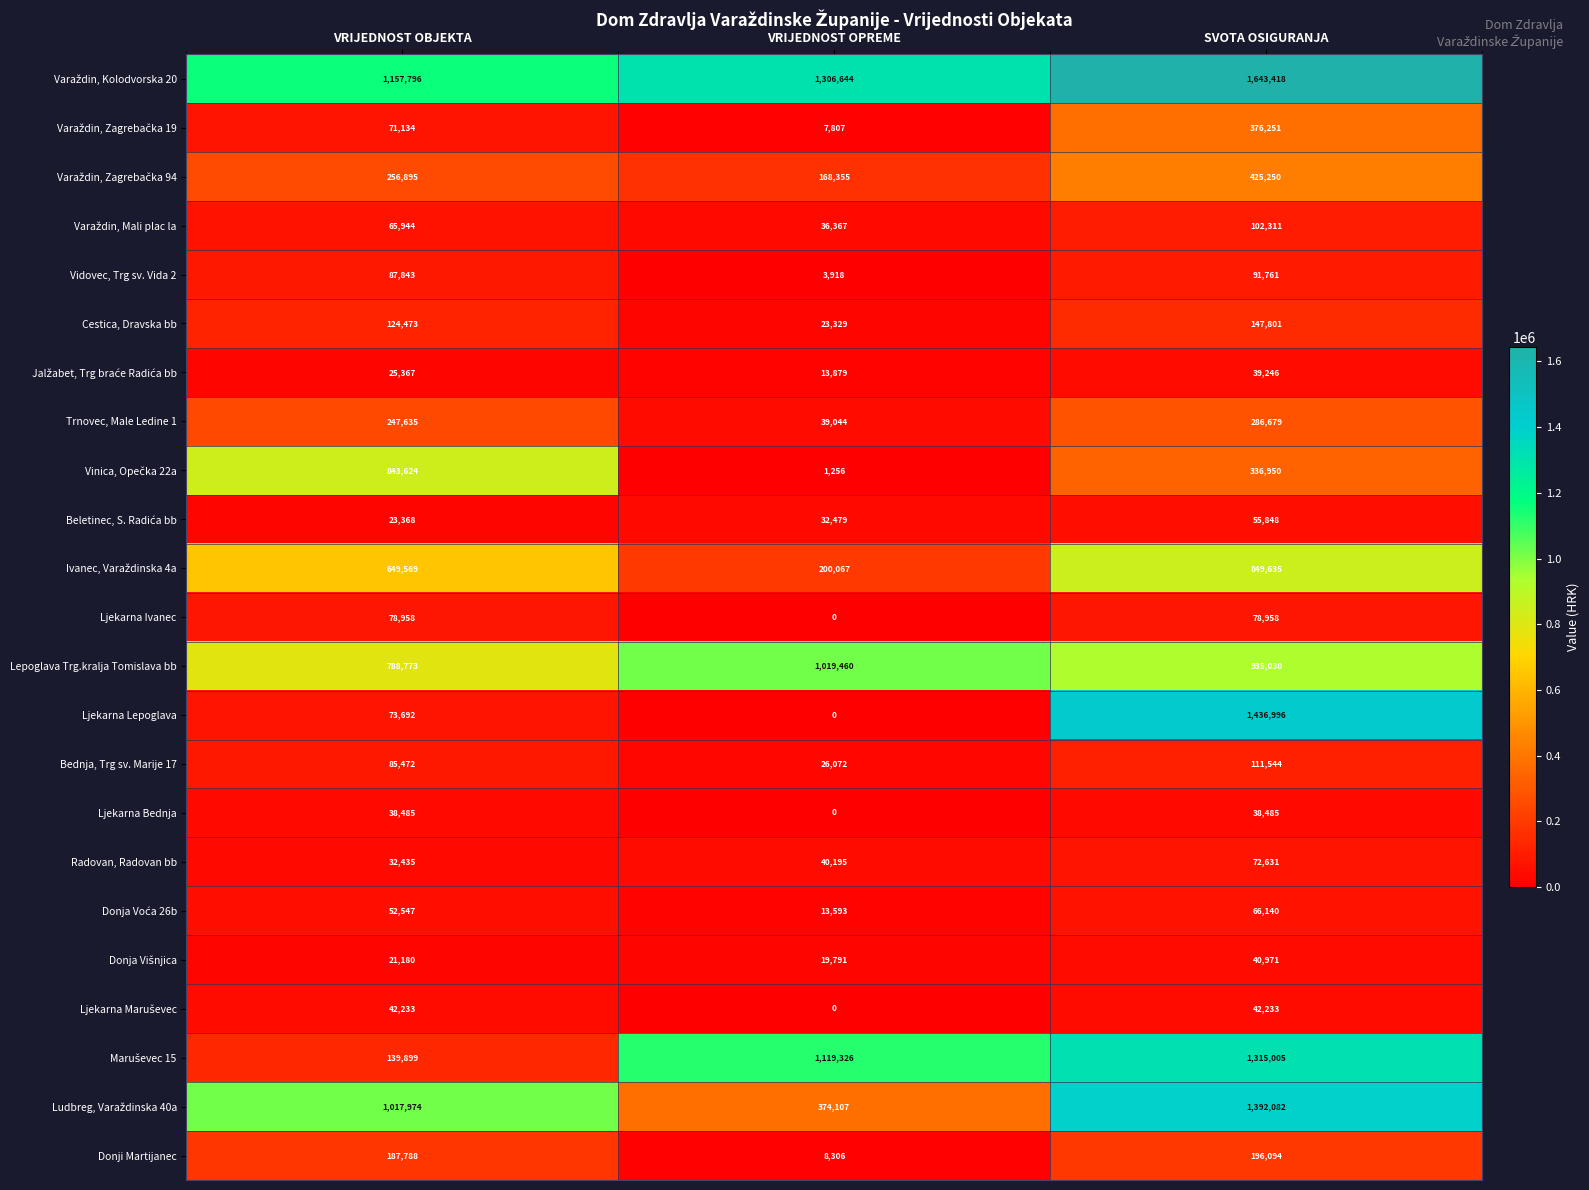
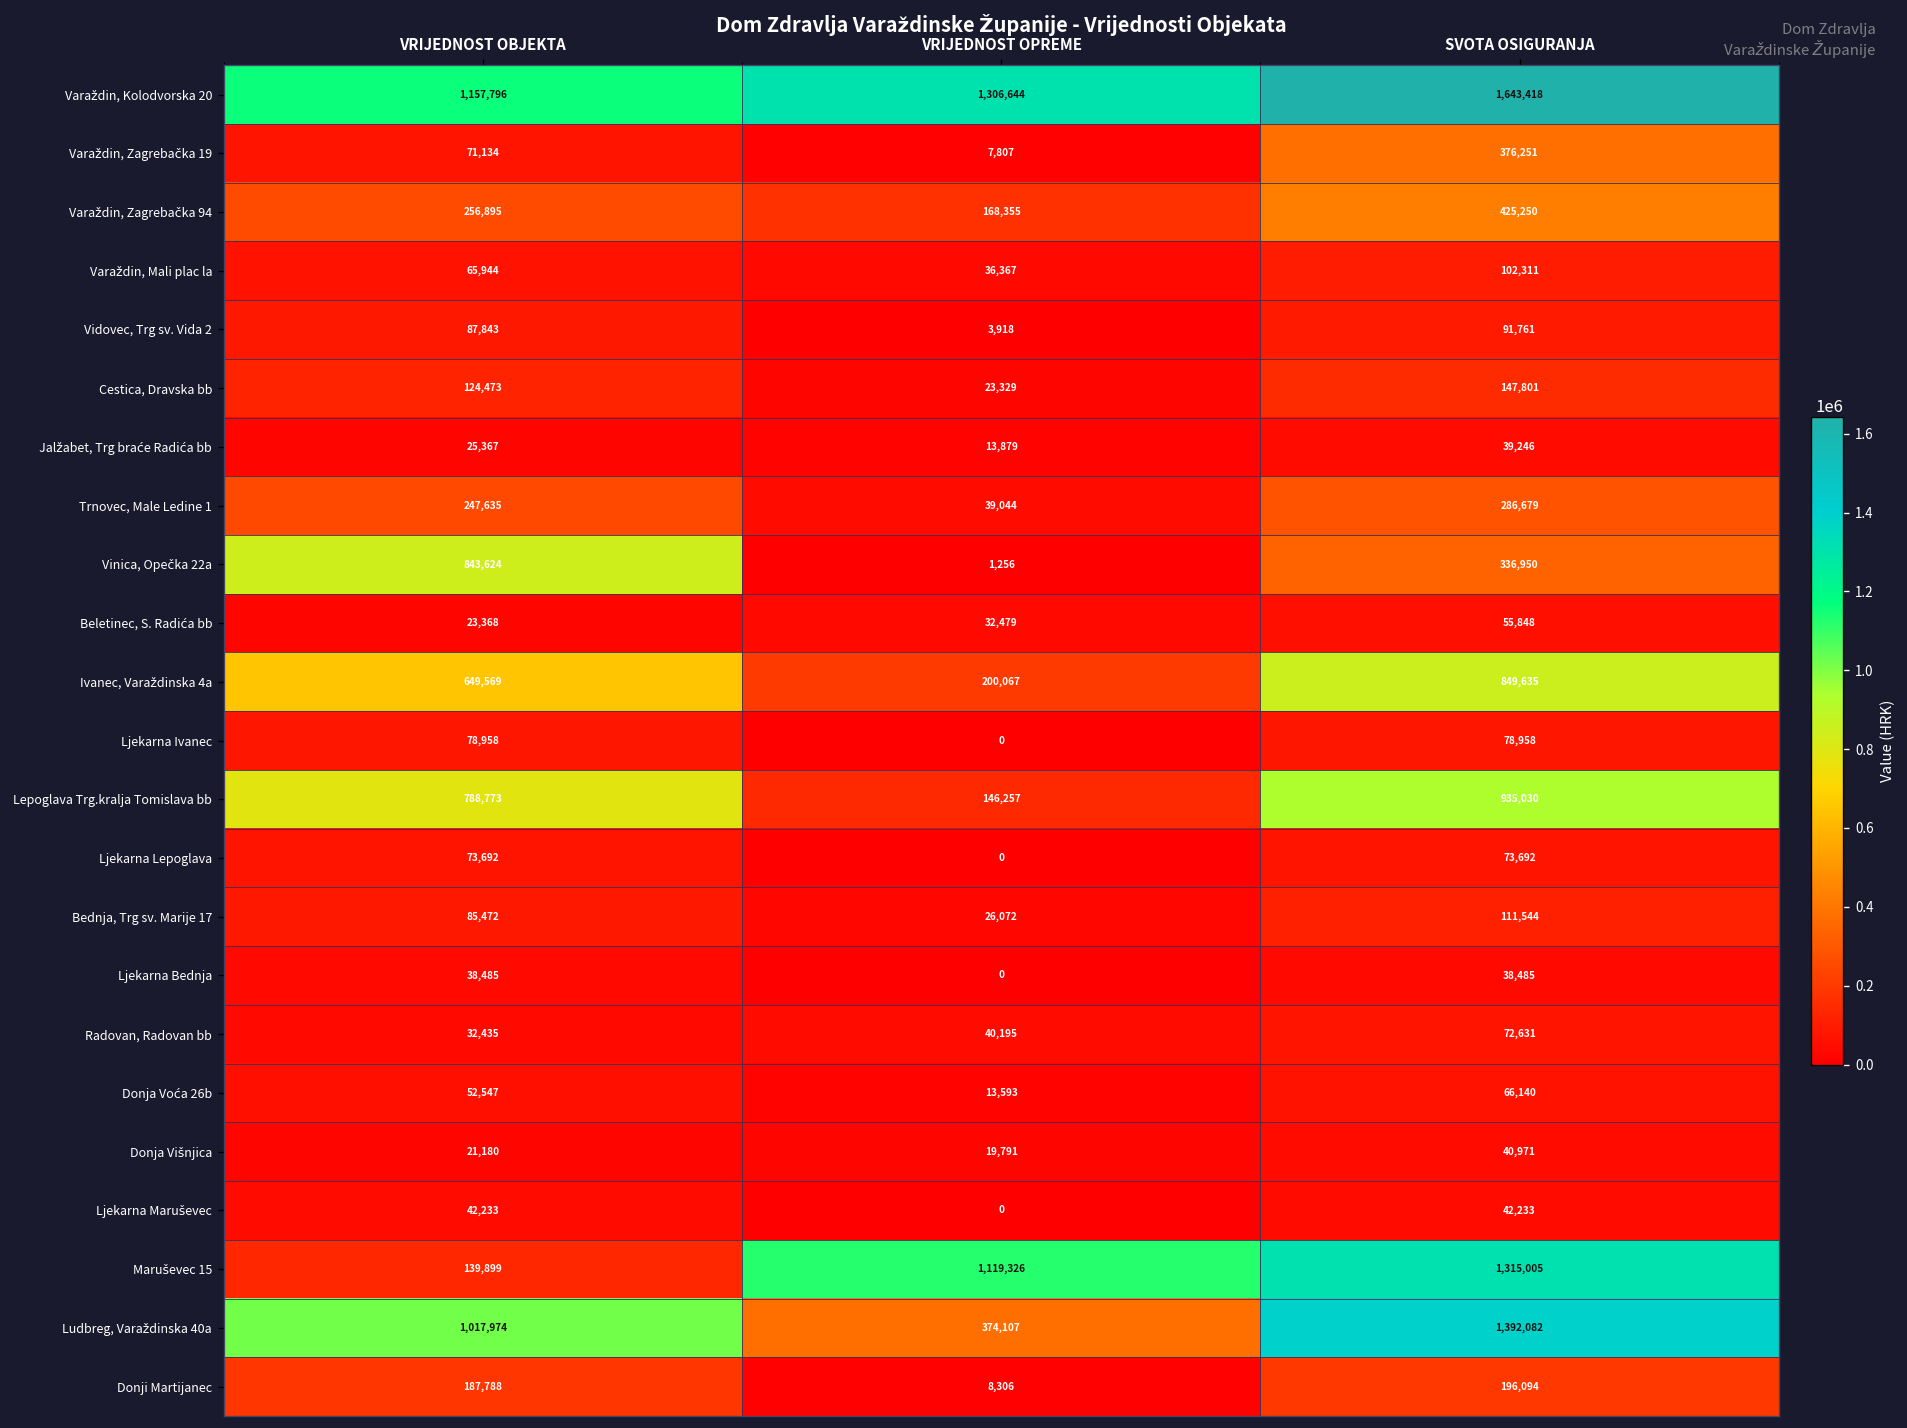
  {
    "Varaždin, Kolodvorska 20": {
      "VRIJEDNOST OBJEKTA": "1,157,796",
      "VRIJEDNOST OPREME": "1,306,644",
      "SVOTA OSIGURANJA": "1,643,418"
    },
    "Varaždin, Zagrebačka 19": {
      "VRIJEDNOST OBJEKTA": "71,134",
      "VRIJEDNOST OPREME": "7,807",
      "SVOTA OSIGURANJA": "376,251"
    },
    "Varaždin, Zagrebačka 94": {
      "VRIJEDNOST OBJEKTA": "256,895",
      "VRIJEDNOST OPREME": "168,355",
      "SVOTA OSIGURANJA": "425,250"
    },
    "Varaždin, Mali plac la": {
      "VRIJEDNOST OBJEKTA": "65,944",
      "VRIJEDNOST OPREME": "36,367",
      "SVOTA OSIGURANJA": "102,311"
    },
    "Vidovec, Trg sv. Vida 2": {
      "VRIJEDNOST OBJEKTA": "87,843",
      "VRIJEDNOST OPREME": "3,918",
      "SVOTA OSIGURANJA": "91,761"
    },
    "Cestica, Dravska bb": {
      "VRIJEDNOST OBJEKTA": "124,473",
      "VRIJEDNOST OPREME": "23,329",
      "SVOTA OSIGURANJA": "147,801"
    },
    "Jalžabet, Trg braće Radića bb": {
      "VRIJEDNOST OBJEKTA": "25,367",
      "VRIJEDNOST OPREME": "13,879",
      "SVOTA OSIGURANJA": "39,246"
    },
    "Trnovec, Male Ledine 1": {
      "VRIJEDNOST OBJEKTA": "247,635",
      "VRIJEDNOST OPREME": "39,044",
      "SVOTA OSIGURANJA": "286,679"
    },
    "Vinica, Opečka 22a": {
      "VRIJEDNOST OBJEKTA": "843,624",
      "VRIJEDNOST OPREME": "1,256",
      "SVOTA OSIGURANJA": "336,950"
    },
    "Beletinec, S. Radića bb": {
      "VRIJEDNOST OBJEKTA": "23,368",
      "VRIJEDNOST OPREME": "32,479",
      "SVOTA OSIGURANJA": "55,848"
    },
    "Ivanec, Varaždinska 4a": {
      "VRIJEDNOST OBJEKTA": "649,569",
      "VRIJEDNOST OPREME": "200,067",
      "SVOTA OSIGURANJA": "849,635"
    },
    "Ljekarna Ivanec": {
      "VRIJEDNOST OBJEKTA": "78,958",
      "VRIJEDNOST OPREME": "0",
      "SVOTA OSIGURANJA": "78,958"
    },
    "Lepoglava Trg.kralja Tomislava bb": {
      "VRIJEDNOST OBJEKTA": "788,773",
-     "VRIJEDNOST OPREME": "1,019,460",
+     "VRIJEDNOST OPREME": "146,257",
      "SVOTA OSIGURANJA": "935,030"
    },
    "Ljekarna Lepoglava": {
      "VRIJEDNOST OBJEKTA": "73,692",
      "VRIJEDNOST OPREME": "0",
-     "SVOTA OSIGURANJA": "1,436,996"
+     "SVOTA OSIGURANJA": "73,692"
    },
    "Bednja, Trg sv. Marije 17": {
      "VRIJEDNOST OBJEKTA": "85,472",
      "VRIJEDNOST OPREME": "26,072",
      "SVOTA OSIGURANJA": "111,544"
    },
    "Ljekarna Bednja": {
      "VRIJEDNOST OBJEKTA": "38,485",
      "VRIJEDNOST OPREME": "0",
      "SVOTA OSIGURANJA": "38,485"
    },
    "Radovan, Radovan bb": {
      "VRIJEDNOST OBJEKTA": "32,435",
      "VRIJEDNOST OPREME": "40,195",
      "SVOTA OSIGURANJA": "72,631"
    },
    "Donja Voća 26b": {
      "VRIJEDNOST OBJEKTA": "52,547",
      "VRIJEDNOST OPREME": "13,593",
      "SVOTA OSIGURANJA": "66,140"
    },
    "Donja Višnjica": {
      "VRIJEDNOST OBJEKTA": "21,180",
      "VRIJEDNOST OPREME": "19,791",
      "SVOTA OSIGURANJA": "40,971"
    },
    "Ljekarna Maruševec": {
      "VRIJEDNOST OBJEKTA": "42,233",
      "VRIJEDNOST OPREME": "0",
      "SVOTA OSIGURANJA": "42,233"
    },
    "Maruševec 15": {
      "VRIJEDNOST OBJEKTA": "139,899",
      "VRIJEDNOST OPREME": "1,119,326",
      "SVOTA OSIGURANJA": "1,315,005"
    },
    "Ludbreg, Varaždinska 40a": {
      "VRIJEDNOST OBJEKTA": "1,017,974",
      "VRIJEDNOST OPREME": "374,107",
      "SVOTA OSIGURANJA": "1,392,082"
    },
    "Donji Martijanec": {
      "VRIJEDNOST OBJEKTA": "187,788",
      "VRIJEDNOST OPREME": "8,306",
      "SVOTA OSIGURANJA": "196,094"
    }
  }
